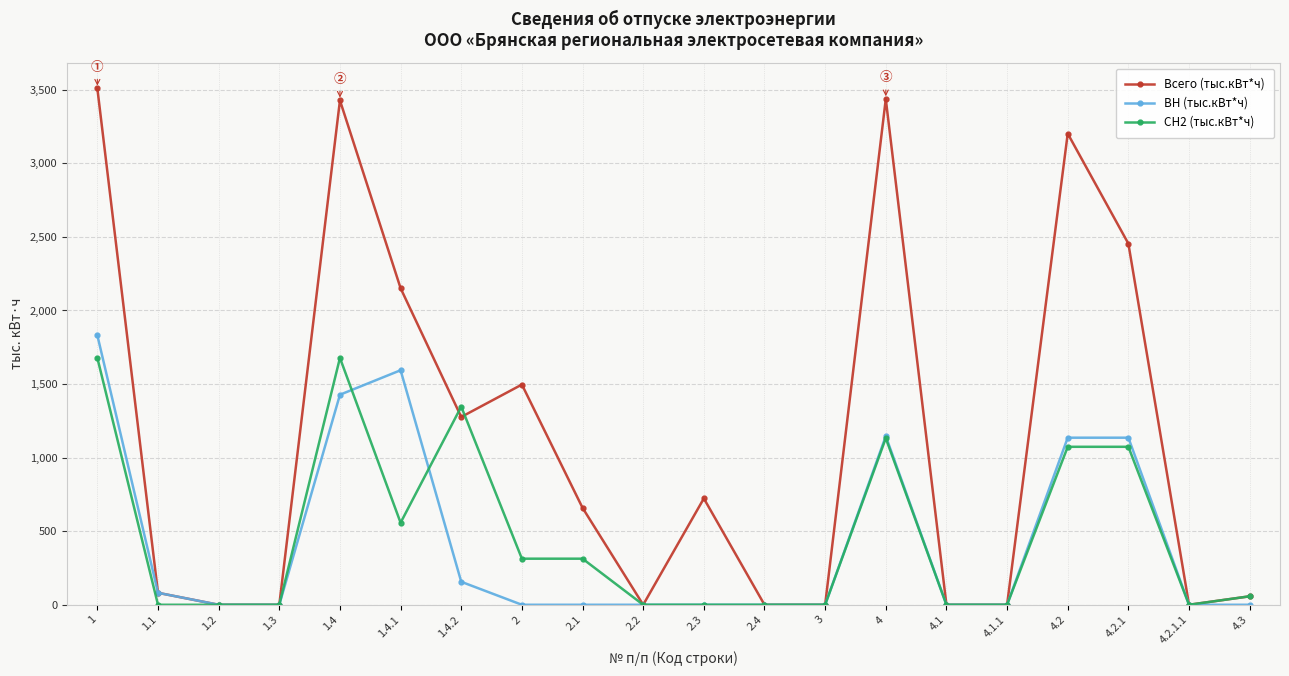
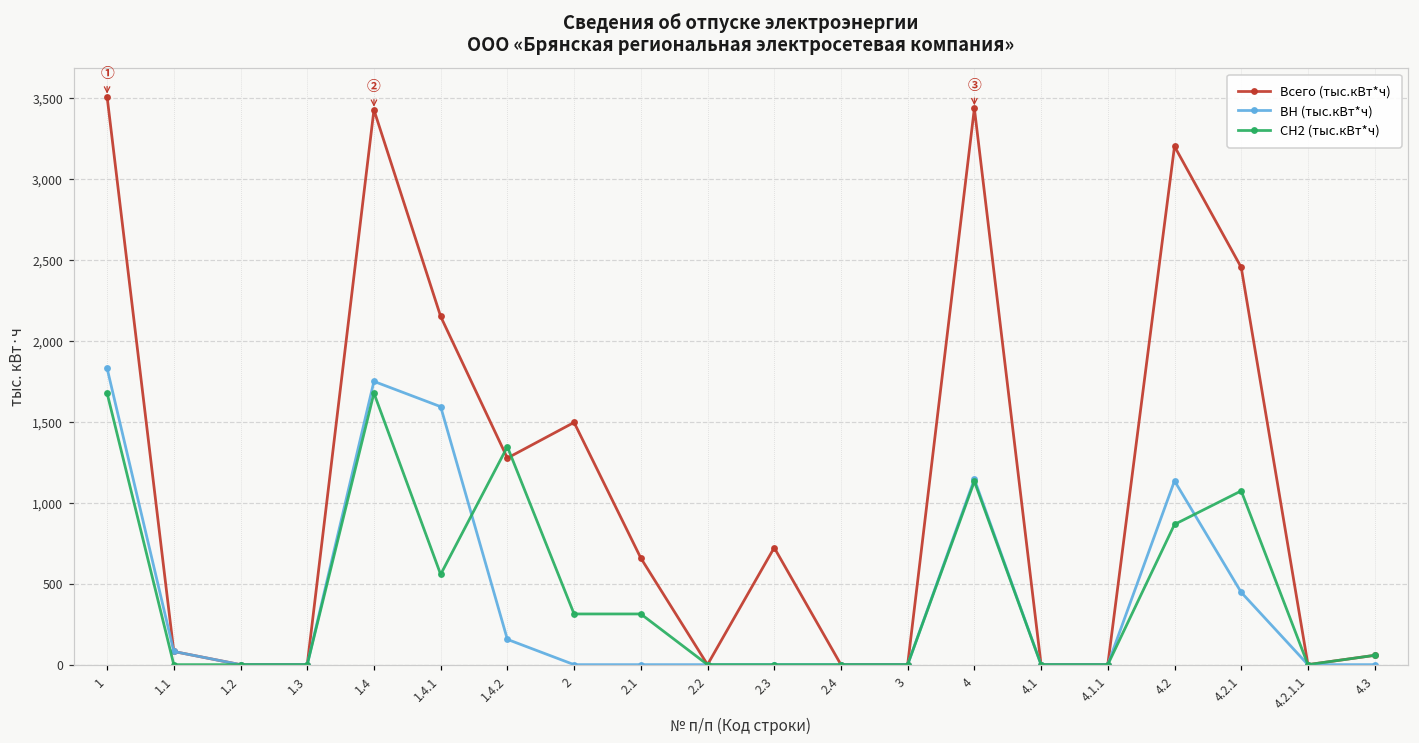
  {
    "Всего (тыс.кВт*ч)": {
      "1": "3,510",
      "1.4": "3,430",
      "1.4.1": "2,150",
      "1.4.2": "1,280",
      "2": "1,500",
      "2.1": "660",
      "2.3": "720",
      "4": "3,440",
      "4.2": "3,200",
      "4.2.1": "2,450"
    },
    "ВН (тыс.кВт*ч)": {
      "1": "1,830",
-     "1.4": "1,430",
+     "1.4": "1,750",
      "1.4.1": "1,590",
      "1.4.2": "160",
      "2": "0",
      "2.1": "0",
      "4.2": "1,140",
-     "4.2.1": "1,140",
+     "4.2.1": "450",
      "4.3": "0"
    },
    "СН2 (тыс.кВт*ч)": {
      "1": "1,680",
      "1.1": "0",
      "1.4": "1,680",
      "1.4.1": "560",
      "1.4.2": "1,350",
      "2": "310",
      "2.1": "310",
-     "4.2": "1,070",
+     "4.2": "870",
      "4.2.1": "1,070"
    }
  }
